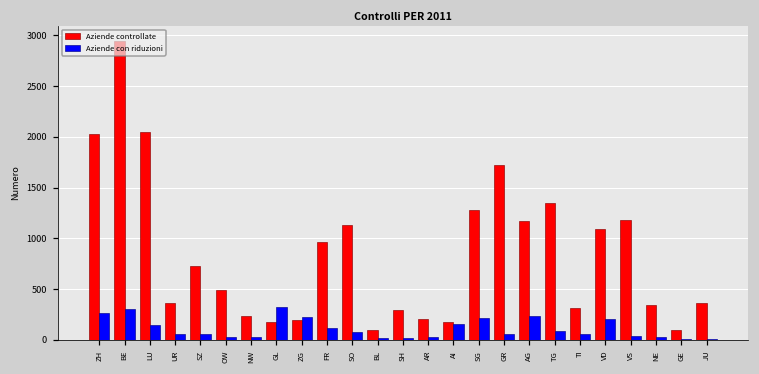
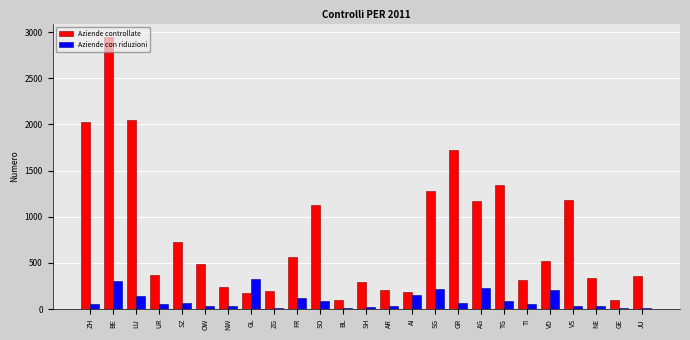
  {
    "Aziende controllate": {
      "ZH": 2000,
      "LU": 2000,
      "UR": 400,
      "SZ": 700,
      "OW": 500,
      "NW": 200,
      "GL": 200,
      "ZG": 200,
-     "FR": 1000,
+     "FR": 600,
      "SO": 1100,
      "BL": 100,
      "SH": 300,
      "AR": 200,
      "AI": 200,
      "SG": 1300,
      "GR": 1700,
      "AG": 1200,
      "TG": 1300,
      "TI": 300,
-     "VD": 1100,
+     "VD": 500,
      "VS": 1200,
      "NE": 300,
      "GE": 100,
      "JU": 400
    },
    "Aziende con riduzioni": {
-     "ZH": 300,
+     "ZH": 100,
      "BE": 300,
      "LU": 100,
      "UR": 100,
      "SZ": 100,
      "OW": 0,
      "NW": 0,
      "GL": 300,
-     "ZG": 200,
+     "ZG": 0,
      "FR": 100,
      "SO": 100,
      "AR": 0,
      "AI": 200,
      "SG": 200,
      "GR": 100,
      "AG": 200,
      "TG": 100,
      "TI": 100,
      "VD": 200,
      "VS": 0,
      "NE": 0
    }
  }
